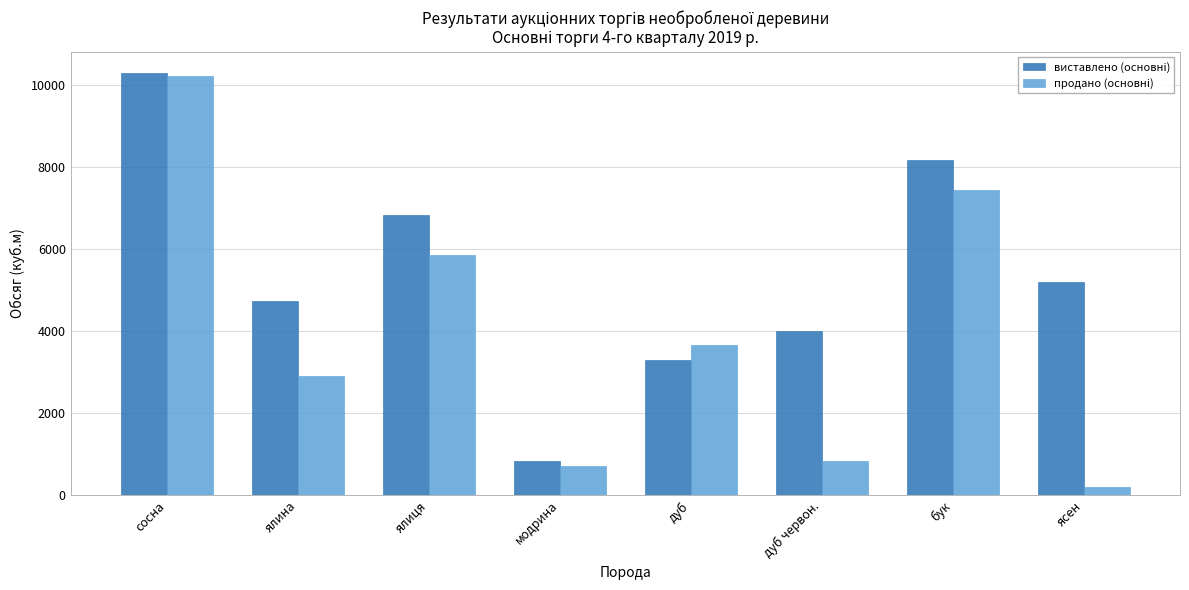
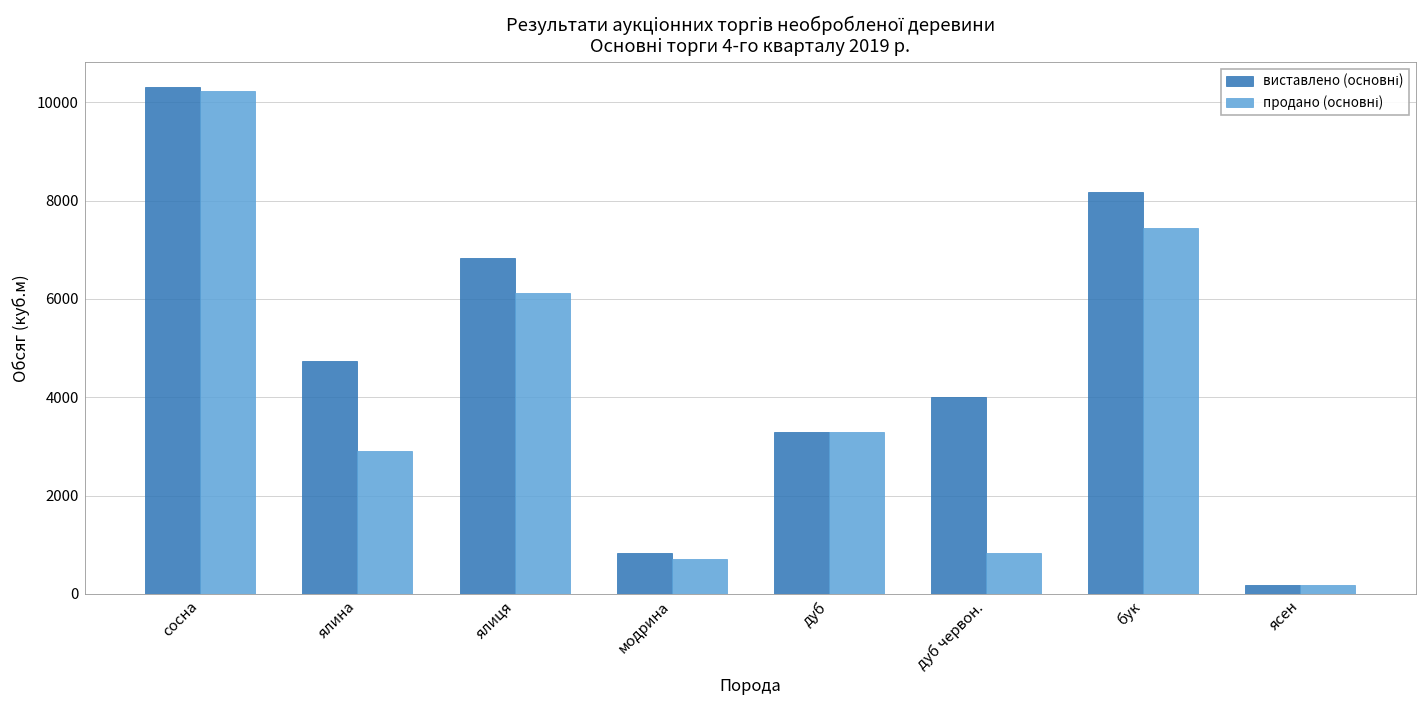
  {
    "виставлено (основні)": {
      "сосна": 10300,
      "ялина": 4700,
      "ялиця": 6800,
      "модрина": 800,
      "дуб": 3300,
      "дуб червон.": 4000,
      "бук": 8200,
-     "ясен": 5200
+     "ясен": 200
    },
    "продано (основні)": {
      "сосна": 10200,
      "ялина": 2900,
-     "ялиця": 5900,
+     "ялиця": 6100,
      "модрина": 700,
-     "дуб": 3600,
+     "дуб": 3300,
      "дуб червон.": 800,
      "бук": 7400,
      "ясен": 200
    }
  }
